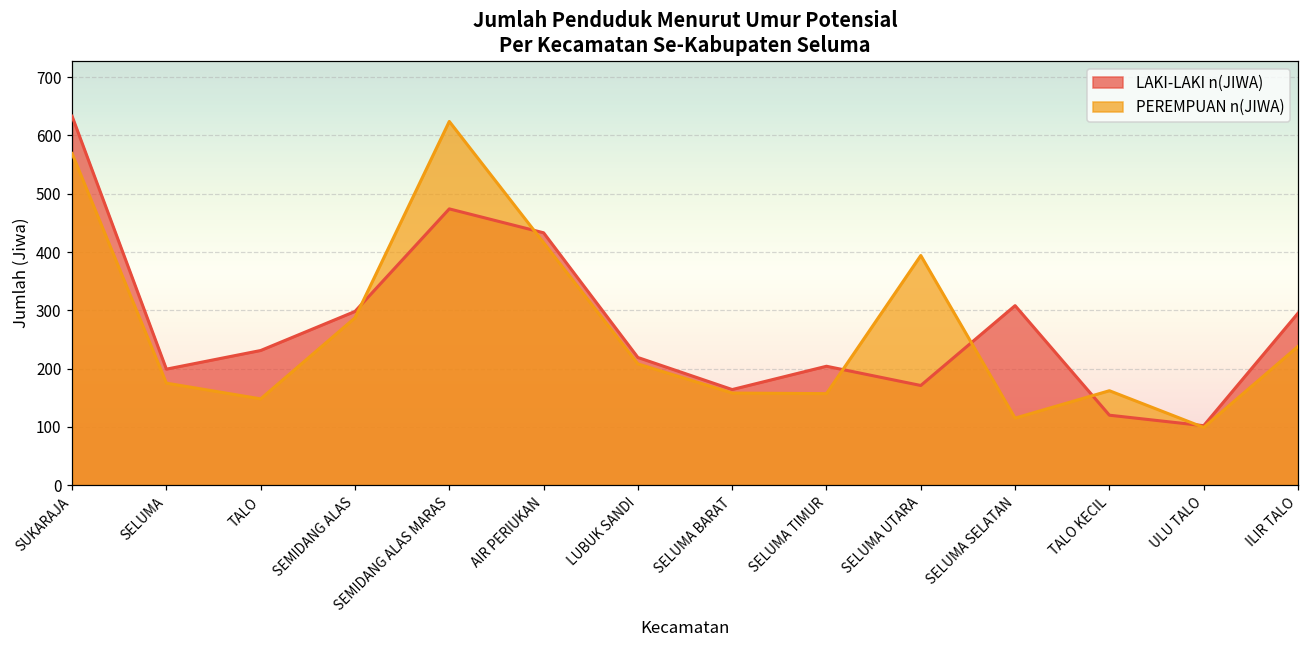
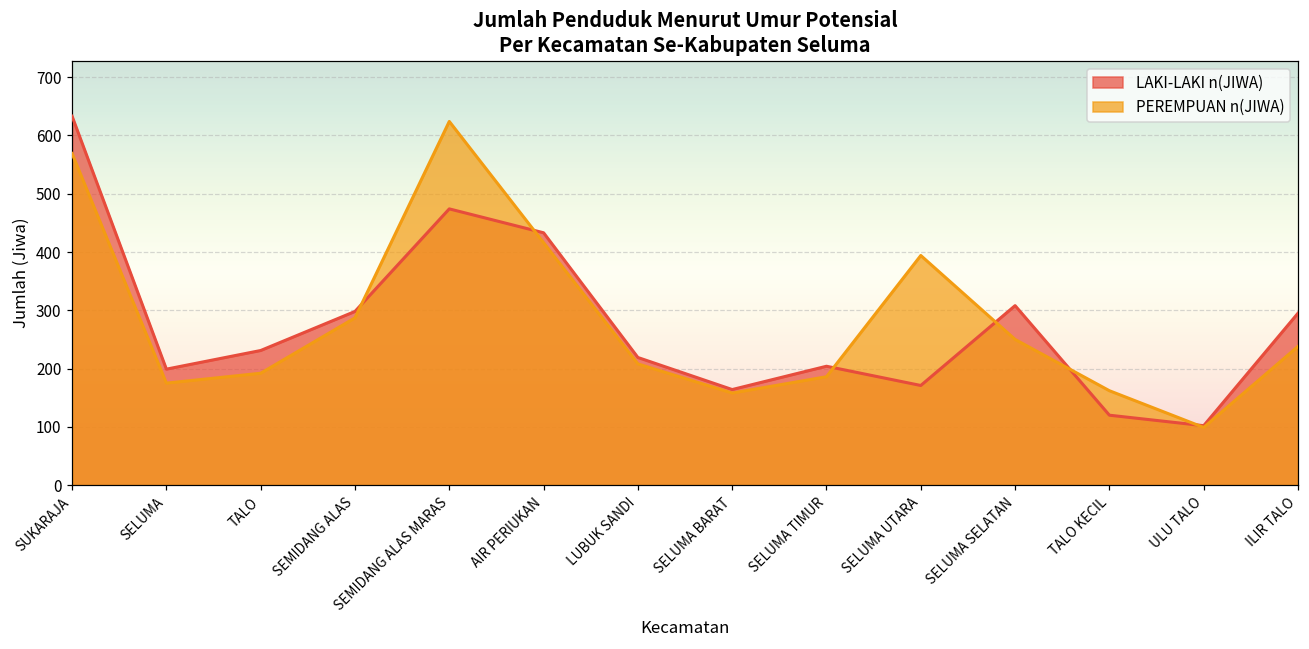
  {
    "LAKI-LAKI n(JIWA)": {
      "SUKARAJA": 630,
      "SELUMA": 200,
      "TALO": 230,
      "SEMIDANG ALAS": 300,
      "SEMIDANG ALAS MARAS": 470,
      "AIR PERIUKAN": 430,
      "LUBUK SANDI": 220,
      "SELUMA BARAT": 160,
      "SELUMA TIMUR": 200,
      "SELUMA UTARA": 170,
      "SELUMA SELATAN": 310,
      "TALO KECIL": 120,
      "ILIR TALO": 300
    },
    "PEREMPUAN n(JIWA)": {
      "SUKARAJA": 570,
      "SELUMA": 180,
-     "TALO": 150,
+     "TALO": 190,
      "SEMIDANG ALAS": 290,
      "SEMIDANG ALAS MARAS": 620,
      "AIR PERIUKAN": 420,
      "LUBUK SANDI": 210,
      "SELUMA BARAT": 160,
-     "SELUMA TIMUR": 160,
+     "SELUMA TIMUR": 190,
      "SELUMA UTARA": 390,
-     "SELUMA SELATAN": 120,
+     "SELUMA SELATAN": 250,
      "TALO KECIL": 160,
      "ILIR TALO": 240
    }
  }
